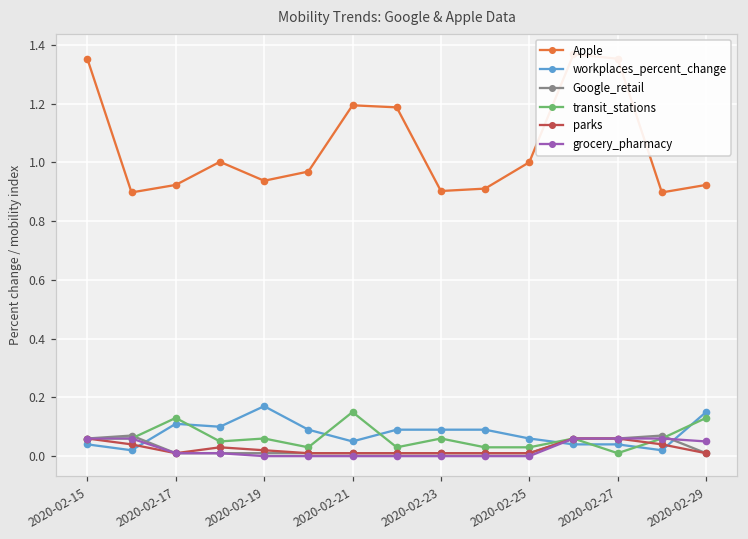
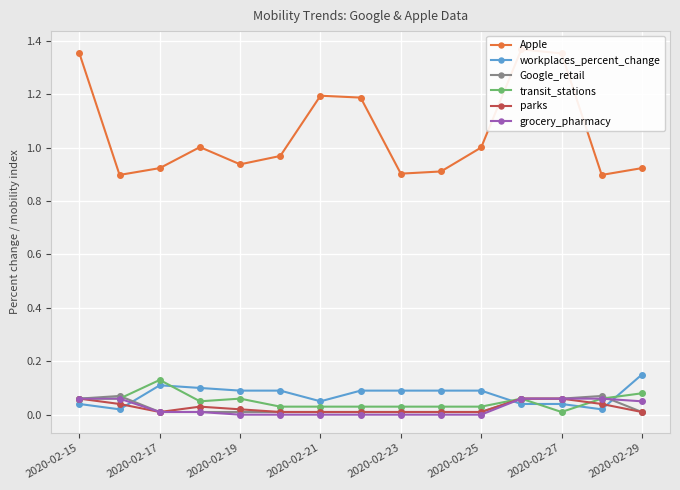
  {
    "workplaces_percent_change": {
      "2020-02-15": 0.04,
      "2020-02-17": 0.11,
-     "2020-02-19": 0.17,
+     "2020-02-19": 0.09,
      "2020-02-21": 0.05,
      "2020-02-23": 0.09,
-     "2020-02-25": 0.06,
+     "2020-02-25": 0.09,
      "2020-02-27": 0.04,
      "2020-02-29": 0.15
    },
    "Google_retail": {
      "2020-02-19": 0.01
    },
    "transit_stations": {
      "2020-02-17": 0.13,
      "2020-02-19": 0.06,
-     "2020-02-21": 0.15,
-     "2020-02-23": 0.06,
+     "2020-02-21": 0.03,
+     "2020-02-23": 0.03,
      "2020-02-25": 0.03,
      "2020-02-27": 0.01,
-     "2020-02-29": 0.13
+     "2020-02-29": 0.08
    },
    "grocery_pharmacy": {
      "2020-02-19": 0.00,
      "2020-02-21": 0.00,
      "2020-02-23": 0.00,
      "2020-02-25": 0.00,
      "2020-02-29": 0.05
    }
  }
